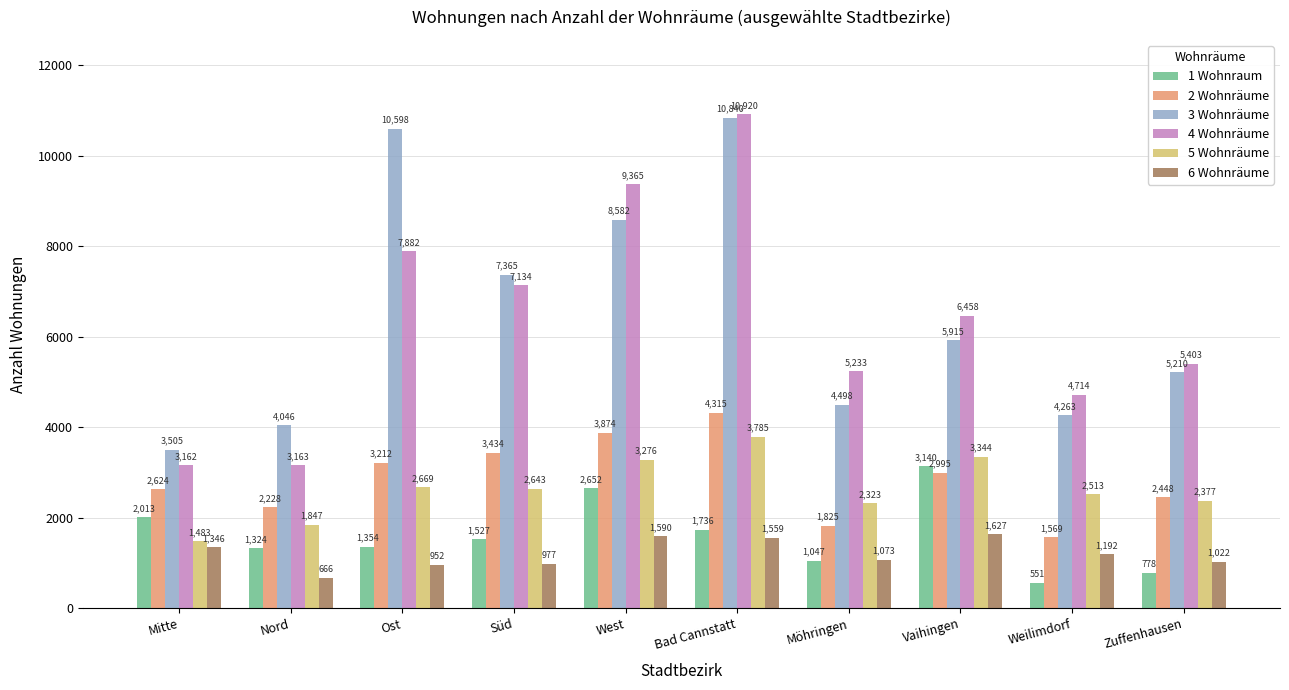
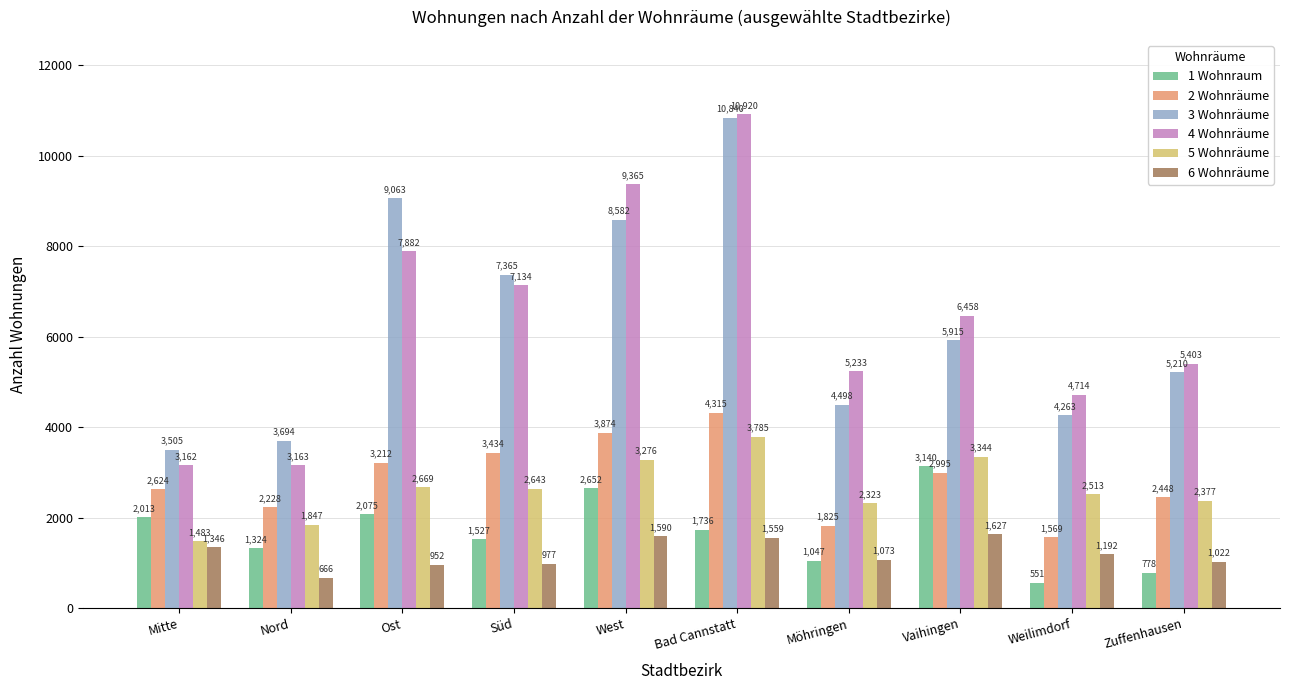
  {
    "1 Wohnraum": {
      "Mitte": "2,013",
      "Nord": "1,324",
-     "Ost": "1,354",
+     "Ost": "2,075",
      "Süd": "1,527",
      "West": "2,652",
      "Bad Cannstatt": "1,736",
      "Möhringen": "1,047",
      "Vaihingen": "3,140",
      "Weilimdorf": "551",
      "Zuffenhausen": "778"
    },
    "3 Wohnräume": {
      "Mitte": "3,505",
-     "Nord": "4,046",
-     "Ost": "10,598",
+     "Nord": "3,694",
+     "Ost": "9,063",
      "Süd": "7,365",
      "West": "8,582",
      "Möhringen": "4,498",
      "Vaihingen": "5,915",
      "Weilimdorf": "4,263",
      "Zuffenhausen": "5,210"
    },
    "4 Wohnräume": {
      "Mitte": "3,162",
      "Nord": "3,163",
      "Ost": "7,882",
      "Süd": "7,134",
      "West": "9,365",
      "Möhringen": "5,233",
      "Vaihingen": "6,458",
      "Weilimdorf": "4,714",
      "Zuffenhausen": "5,403"
    },
    "6 Wohnräume": {
      "Mitte": "1,346",
      "Nord": "666",
      "Ost": "952",
      "Süd": "977",
      "West": "1,590",
      "Bad Cannstatt": "1,559",
      "Möhringen": "1,073",
      "Vaihingen": "1,627",
      "Weilimdorf": "1,192",
      "Zuffenhausen": "1,022"
    }
  }
